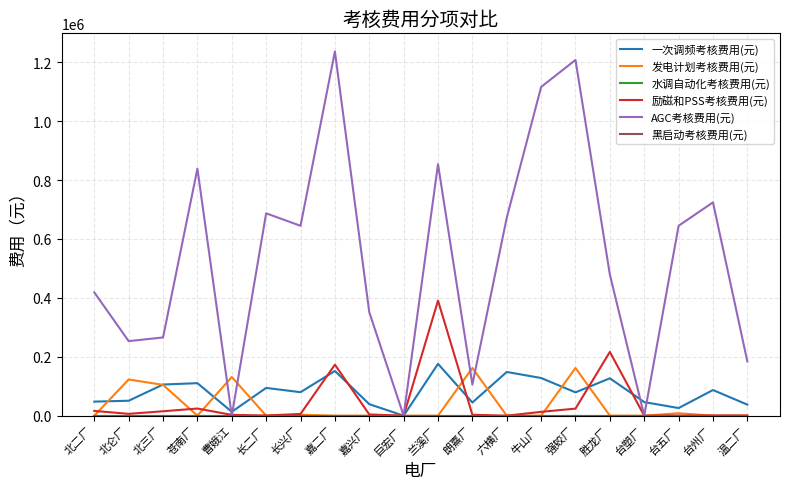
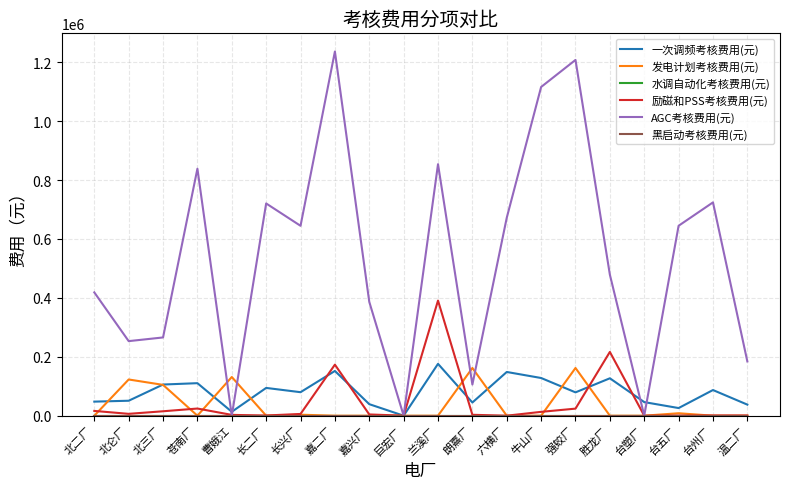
  {
    "一次调频考核费用(元)": {
      "北二厂": 50000,
      "北仑厂": 50000,
      "苍南厂": 110000,
      "曹娥江": 10000,
      "长二厂": 90000,
      "长兴厂": 80000,
      "嘉二厂": 150000,
      "嘉兴厂": 40000,
      "兰溪厂": 180000,
      "朗熹厂": 40000,
      "六横厂": 150000,
      "牛山厂": 130000,
      "强蛟厂": 80000,
      "胜龙厂": 130000,
      "台塑厂": 50000,
      "台五厂": 30000,
      "台州厂": 90000,
      "温二厂": 40000
    },
    "发电计划考核费用(元)": {
      "北仑厂": 120000,
      "曹娥江": 130000,
      "朗熹厂": 160000,
      "强蛟厂": 160000
    },
    "黑启动考核费用(元)": {
      "北三厂": 0,
      "强蛟厂": 0
    },
    "励磁和PSS考核费用(元)": {
      "北二厂": 20000,
      "北三厂": 10000,
      "苍南厂": 20000,
      "嘉二厂": 170000,
      "兰溪厂": 390000,
      "牛山厂": 10000,
      "强蛟厂": 20000,
      "胜龙厂": 220000
    },
    "AGC考核费用(元)": {
      "北二厂": 420000,
      "北仑厂": 250000,
      "北三厂": 270000,
      "苍南厂": 840000,
-     "长二厂": 690000,
+     "长二厂": 720000,
      "长兴厂": 640000,
      "嘉二厂": 1240000,
-     "嘉兴厂": 350000,
+     "嘉兴厂": 390000,
      "兰溪厂": 850000,
      "朗熹厂": 110000,
      "六横厂": 670000,
      "牛山厂": 1120000,
      "强蛟厂": 1210000,
      "胜龙厂": 480000,
      "台五厂": 640000,
      "台州厂": 720000,
      "温二厂": 180000
    }
  }
